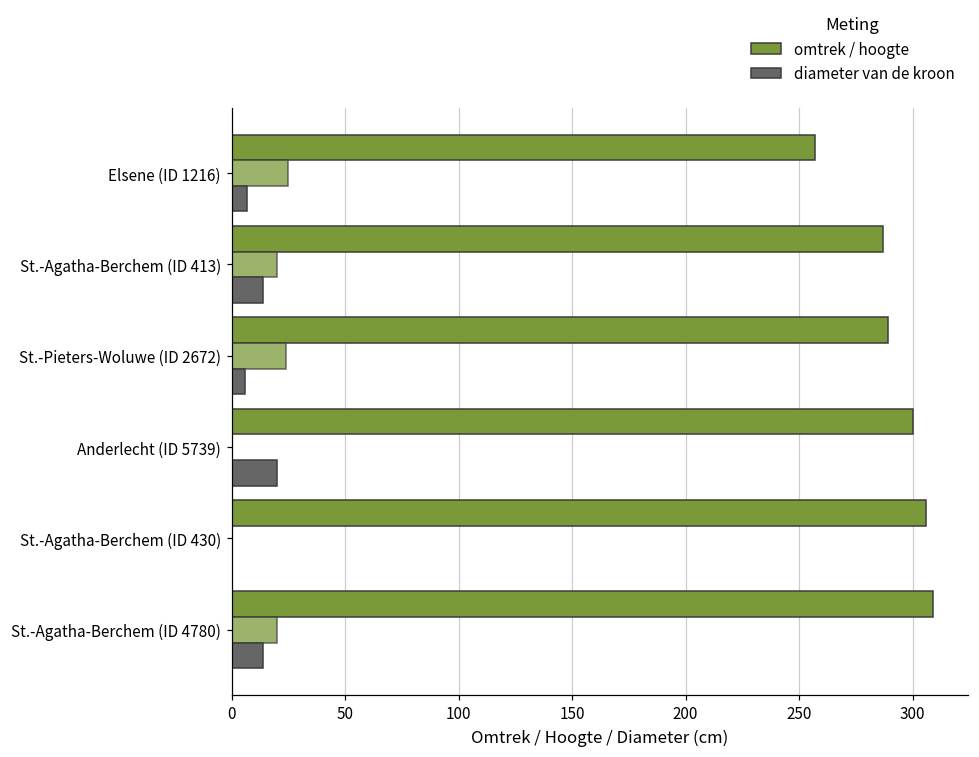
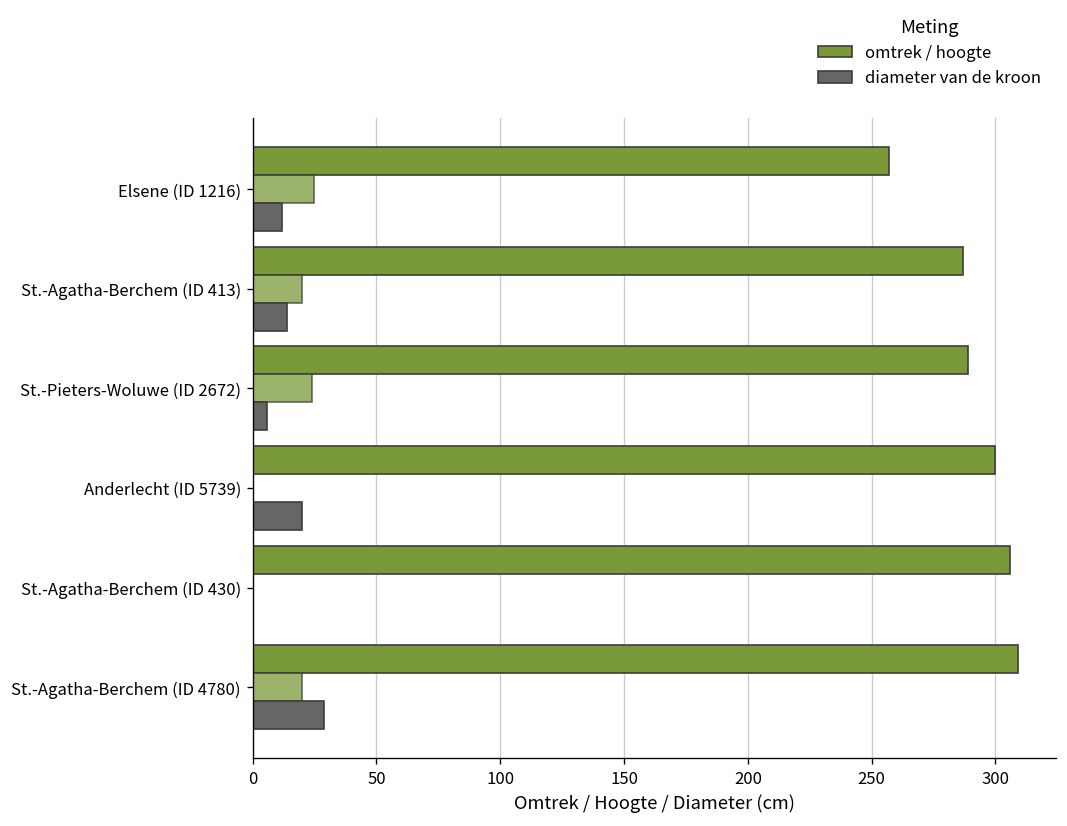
  {
    "diameter van de kroon": {
-     "Elsene (ID 1216)": 7,
+     "Elsene (ID 1216)": 12,
      "St.-Agatha-Berchem (ID 413)": 14,
      "St.-Pieters-Woluwe (ID 2672)": 6,
      "Anderlecht (ID 5739)": 20,
      "St.-Agatha-Berchem (ID 430)": 0,
-     "St.-Agatha-Berchem (ID 4780)": 14
+     "St.-Agatha-Berchem (ID 4780)": 29
    }
  }
